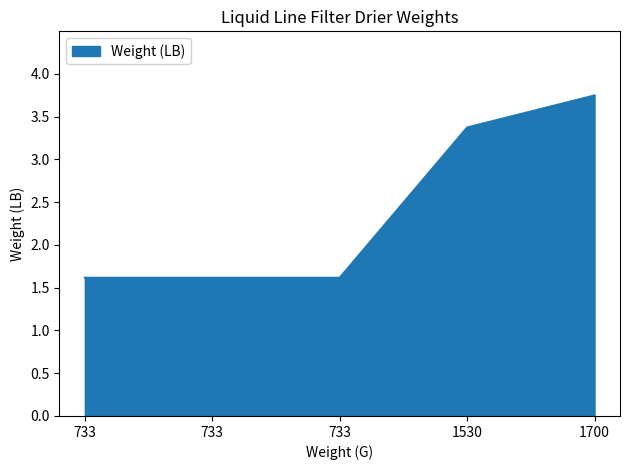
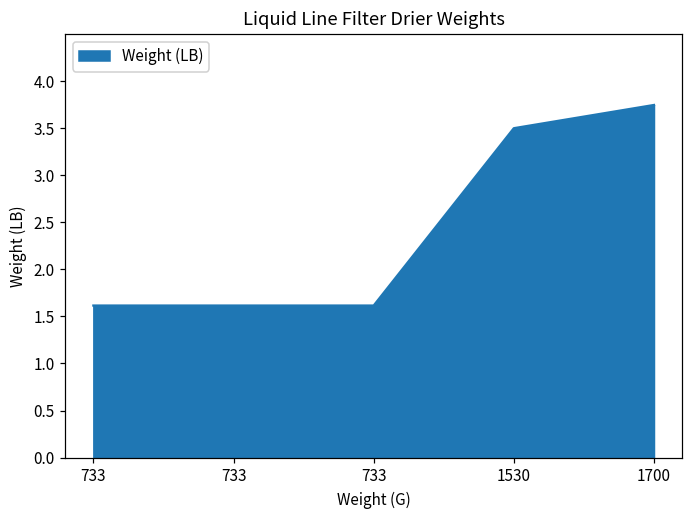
  {
-   "1530": 3.4,
+   "1530": 3.5,
    "1700": 3.7
  }
